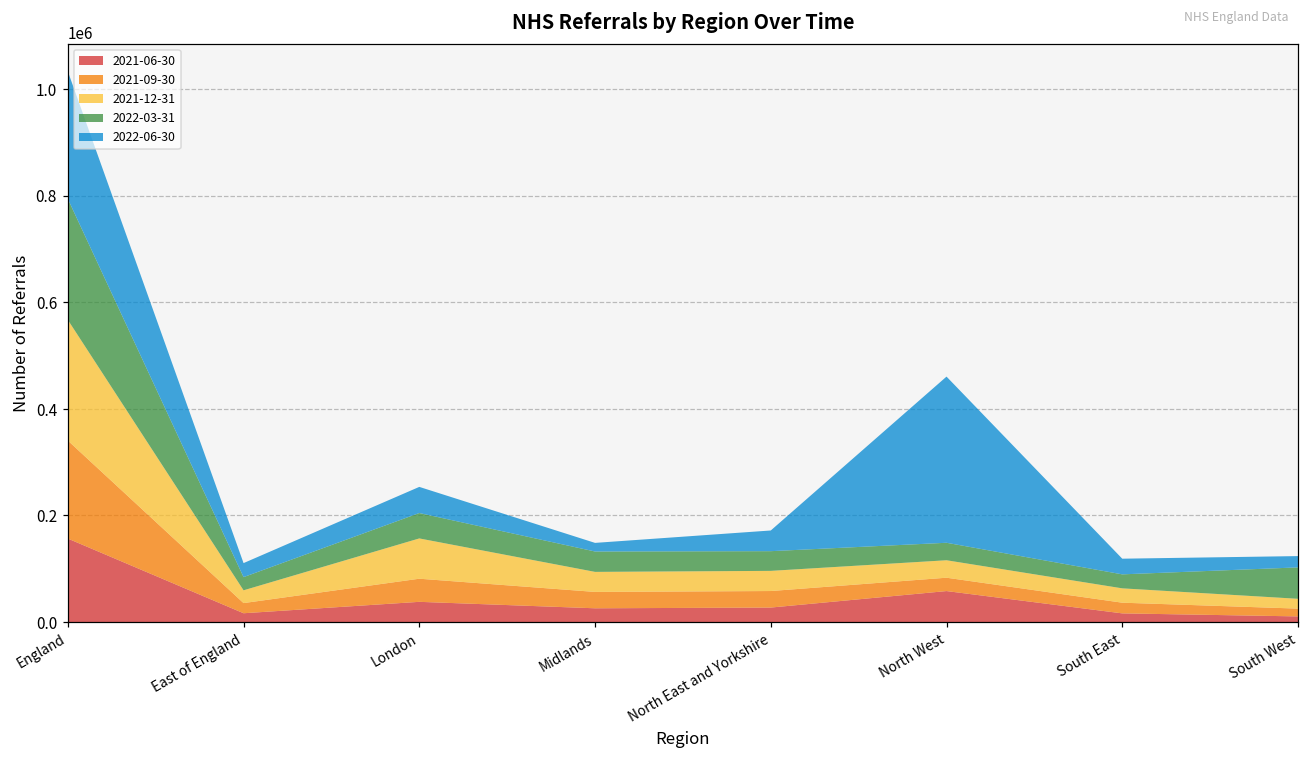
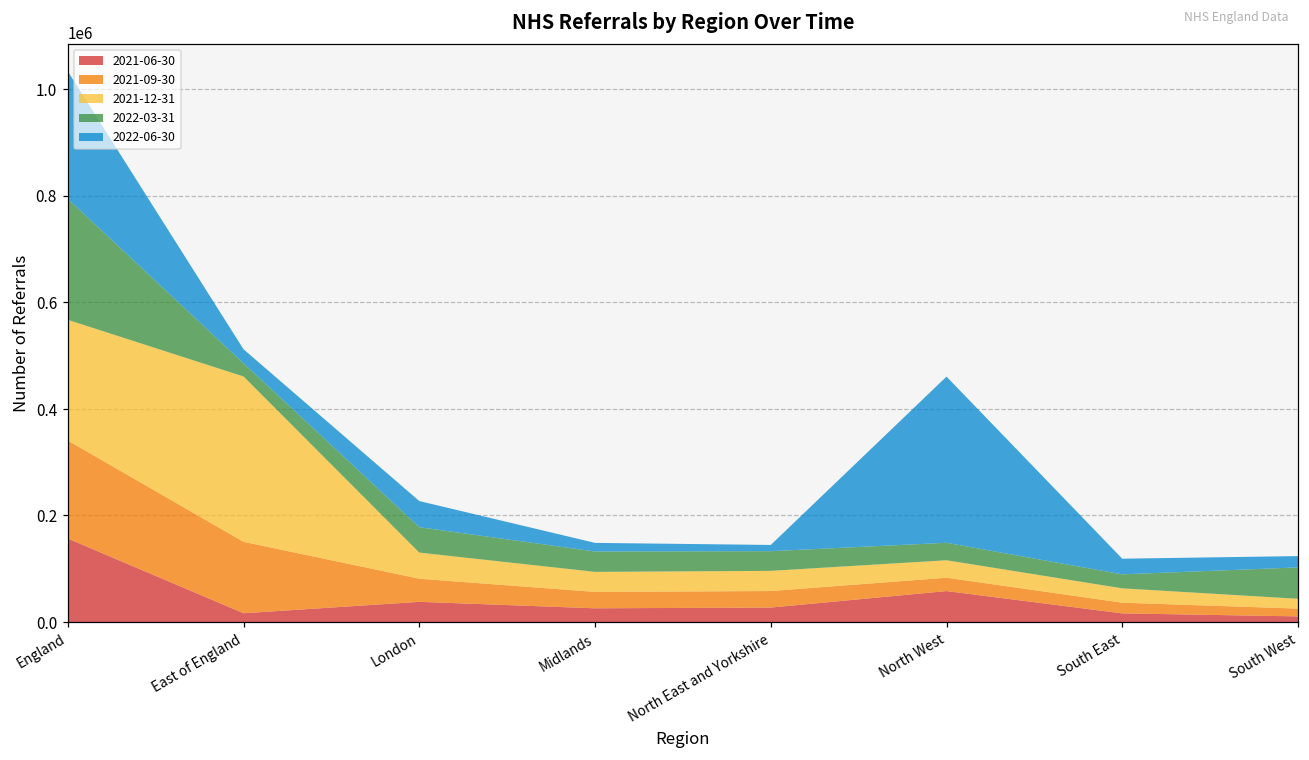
  {
    "2021-06-30": {
      "England": 160000,
      "East of England": 20000,
      "London": 40000,
      "Midlands": 30000,
      "North East and Yorkshire": 30000,
      "North West": 60000,
      "South East": 20000,
      "South West": 10000
    },
    "2021-09-30": {
      "England": 180000,
-     "East of England": 20000,
+     "East of England": 130000,
      "London": 40000,
      "Midlands": 30000,
      "North East and Yorkshire": 30000,
      "North West": 30000,
      "South East": 20000,
      "South West": 10000
    },
    "2021-12-31": {
      "England": 230000,
-     "East of England": 20000,
-     "London": 80000,
+     "East of England": 310000,
+     "London": 50000,
      "Midlands": 40000,
      "North East and Yorkshire": 40000,
      "North West": 30000,
      "South East": 30000,
      "South West": 20000
    },
    "2022-03-31": {
      "England": 230000,
      "East of England": 20000,
      "London": 50000,
      "Midlands": 40000,
      "North East and Yorkshire": 40000,
      "North West": 30000,
      "South East": 30000,
      "South West": 60000
    },
    "2022-06-30": {
      "England": 240000,
      "East of England": 30000,
      "London": 50000,
      "Midlands": 20000,
-     "North East and Yorkshire": 40000,
+     "North East and Yorkshire": 10000,
      "North West": 310000,
      "South East": 30000,
      "South West": 20000
    }
  }
